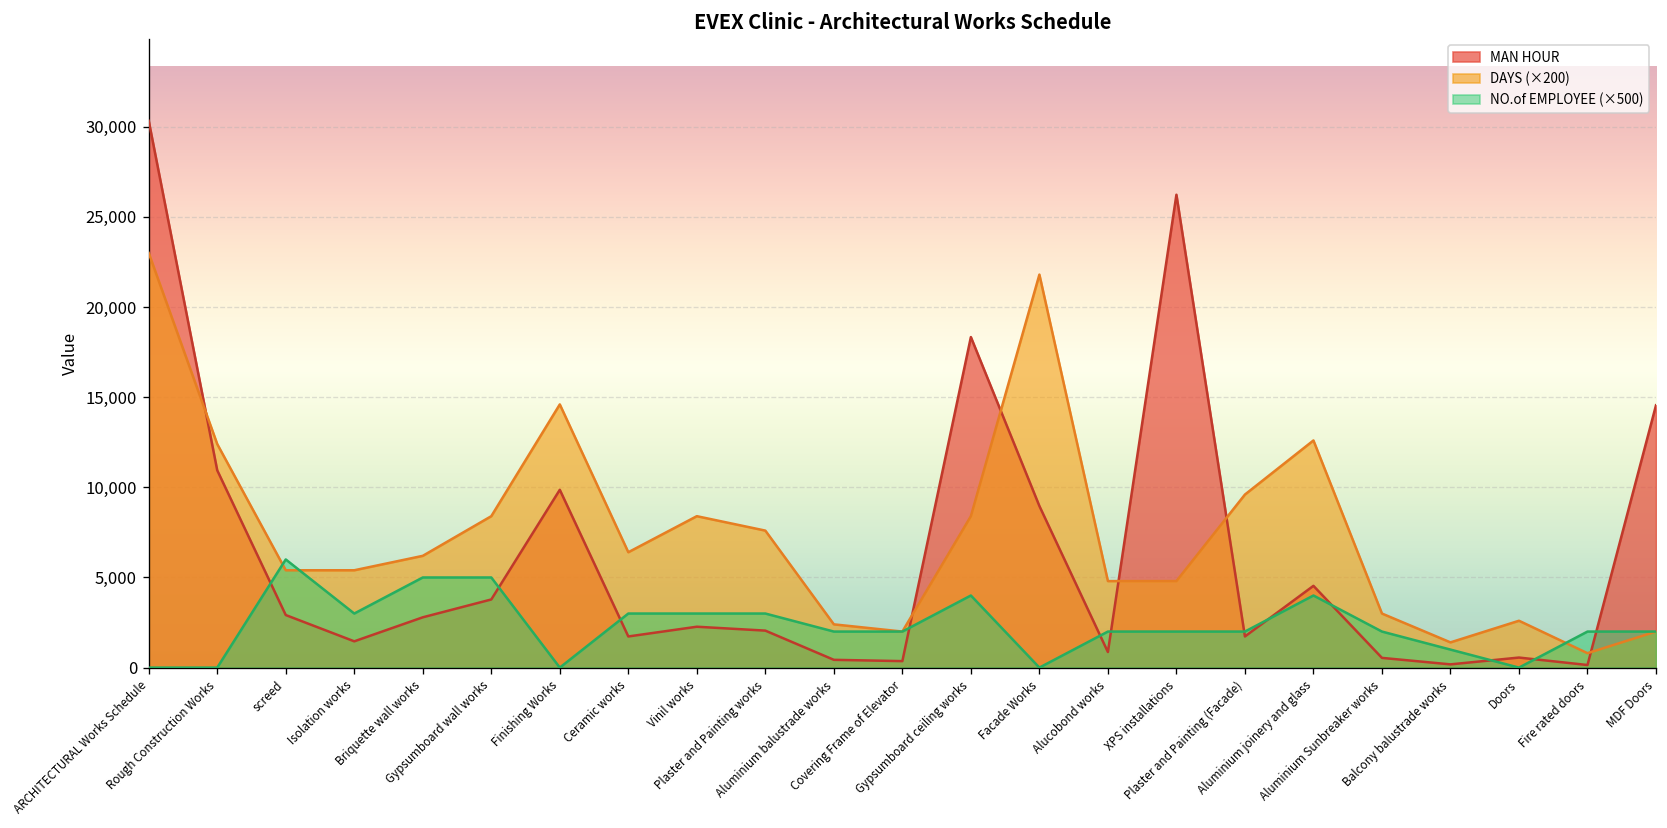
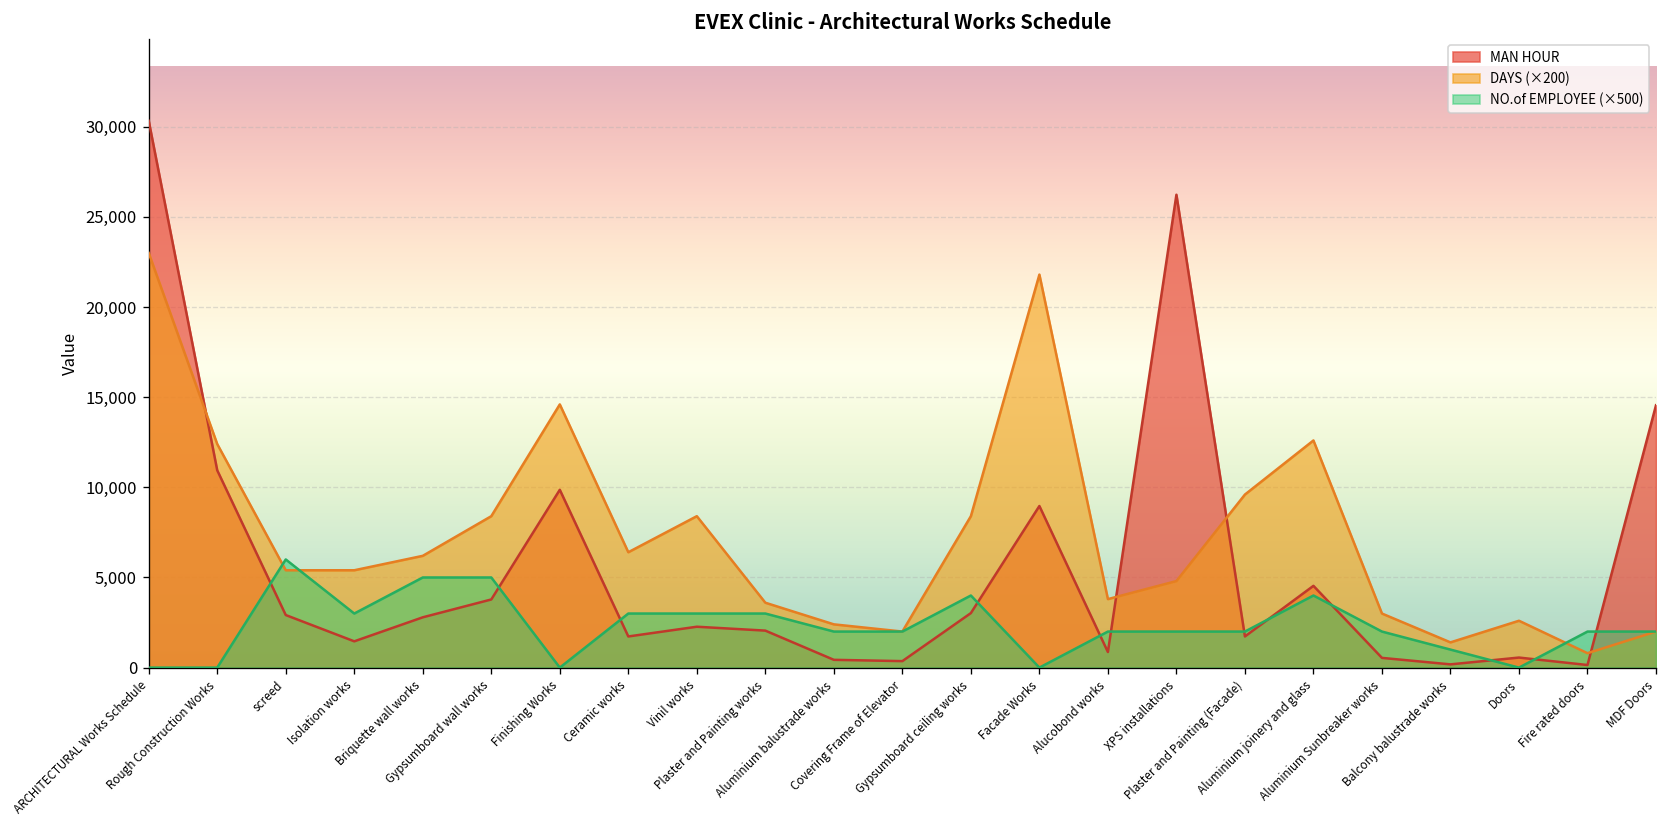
  {
    "MAN HOUR": {
      "ARCHITECTURAL Works Schedule": "30,300",
      "Rough Construction Works": "10,900",
      "screed": "2,900",
      "Isolation works": "1,500",
      "Briquette wall works": "2,800",
      "Gypsumboard wall works": "3,800",
      "Finishing Works": "9,900",
      "Ceramic works": "1,700",
      "Vinil works": "2,300",
      "Plaster and Painting works": "2,100",
      "Aluminium balustrade works": "400",
      "Covering Frame of Elevator": "400",
-     "Gypsumboard ceiling works": "18,300",
+     "Gypsumboard ceiling works": "3,000",
      "Facade Works": "9,000",
      "Alucobond works": "900",
      "XPS installations": "26,200",
      "Plaster and Painting (Facade)": "1,700",
      "Aluminium joinery and glass": "4,500",
      "Aluminium Sunbreaker works": "500",
      "Balcony balustrade works": "200",
      "Doors": "600",
      "Fire rated doors": "100",
      "MDF Doors": "14,600"
    },
    "DAYS (×200)": {
      "ARCHITECTURAL Works Schedule": "23,000",
      "Rough Construction Works": "12,400",
      "screed": "5,400",
      "Isolation works": "5,400",
      "Briquette wall works": "6,200",
      "Gypsumboard wall works": "8,400",
      "Finishing Works": "14,600",
      "Ceramic works": "6,400",
      "Vinil works": "8,400",
-     "Plaster and Painting works": "7,600",
+     "Plaster and Painting works": "3,600",
      "Aluminium balustrade works": "2,400",
      "Gypsumboard ceiling works": "8,400",
      "Facade Works": "21,800",
-     "Alucobond works": "4,800",
+     "Alucobond works": "3,800",
      "XPS installations": "4,800",
      "Plaster and Painting (Facade)": "9,600",
      "Aluminium joinery and glass": "12,600",
      "Aluminium Sunbreaker works": "3,000",
      "Balcony balustrade works": "1,400",
      "Doors": "2,600",
      "Fire rated doors": "800"
    },
    "NO.of EMPLOYEE (×500)": {
      "ARCHITECTURAL Works Schedule": "0",
      "Rough Construction Works": "0",
      "screed": "6,000",
      "Isolation works": "3,000",
      "Briquette wall works": "5,000",
      "Gypsumboard wall works": "5,000",
      "Finishing Works": "0",
      "Ceramic works": "3,000",
      "Vinil works": "3,000",
      "Plaster and Painting works": "3,000",
      "Aluminium balustrade works": "2,000",
      "Gypsumboard ceiling works": "4,000",
      "Facade Works": "0",
      "Alucobond works": "2,000",
      "XPS installations": "2,000",
      "Plaster and Painting (Facade)": "2,000",
      "Aluminium joinery and glass": "4,000",
      "Aluminium Sunbreaker works": "2,000",
      "Balcony balustrade works": "1,000",
      "Doors": "0",
      "Fire rated doors": "2,000"
    }
  }
